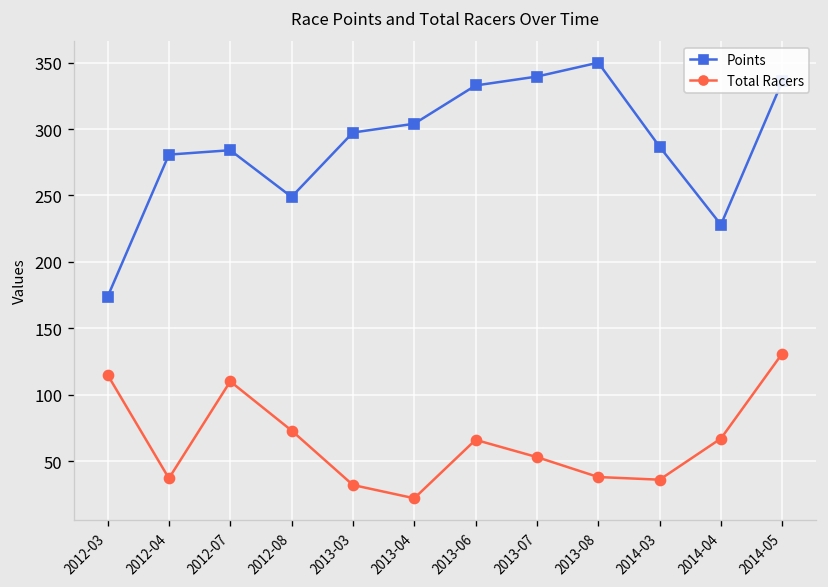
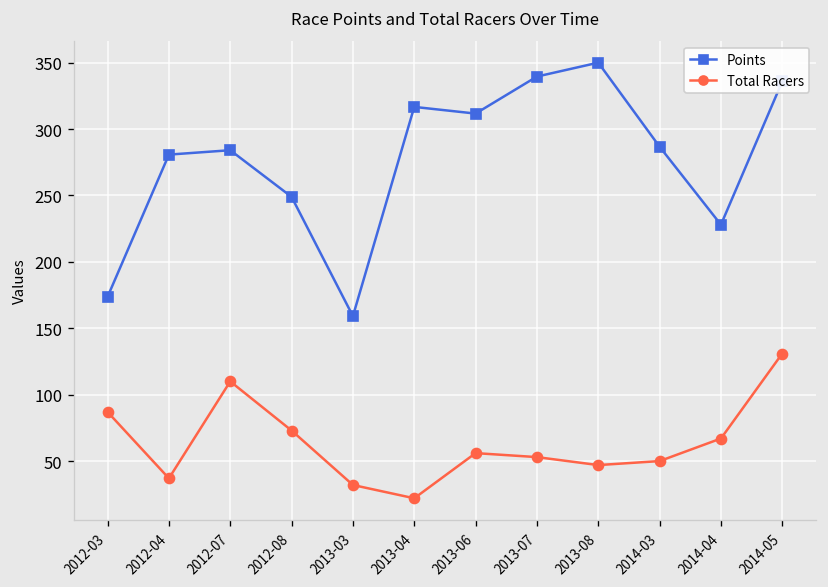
  {
    "Points": {
      "2012-03": 174,
      "2012-04": 281,
      "2012-07": 284,
      "2012-08": 249,
-     "2013-03": 297,
-     "2013-04": 304,
-     "2013-06": 333,
+     "2013-03": 159,
+     "2013-04": 317,
+     "2013-06": 312,
      "2013-07": 340,
      "2013-08": 350,
      "2014-03": 287,
      "2014-04": 228
    },
    "Total Racers": {
-     "2012-03": 115,
+     "2012-03": 87,
      "2012-04": 37,
      "2012-07": 110,
      "2012-08": 73,
      "2013-03": 32,
      "2013-04": 22,
-     "2013-06": 66,
+     "2013-06": 56,
      "2013-07": 53,
-     "2013-08": 38,
-     "2014-03": 36,
+     "2013-08": 47,
+     "2014-03": 50,
      "2014-04": 67,
      "2014-05": 131
    }
  }
